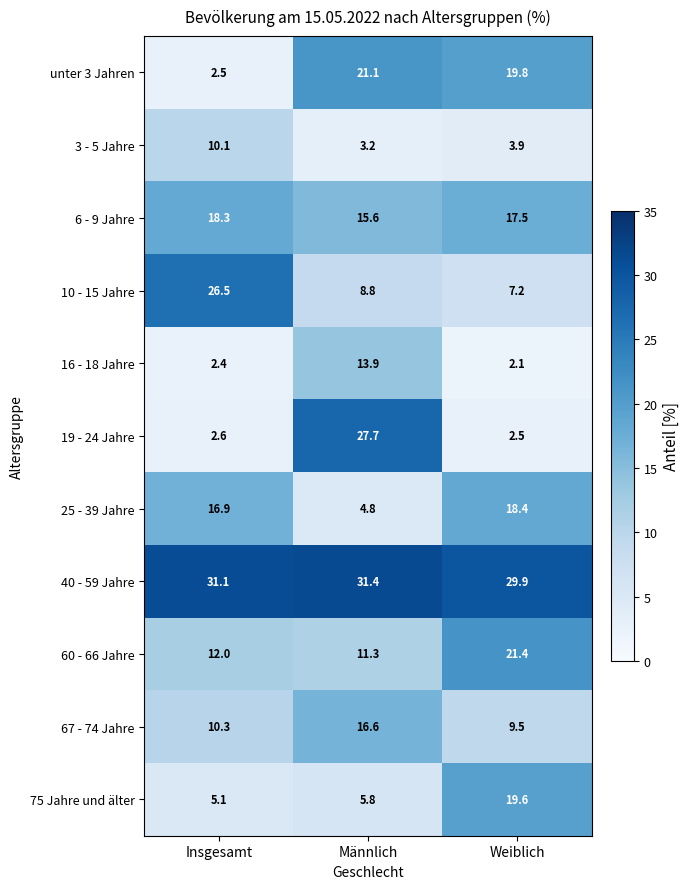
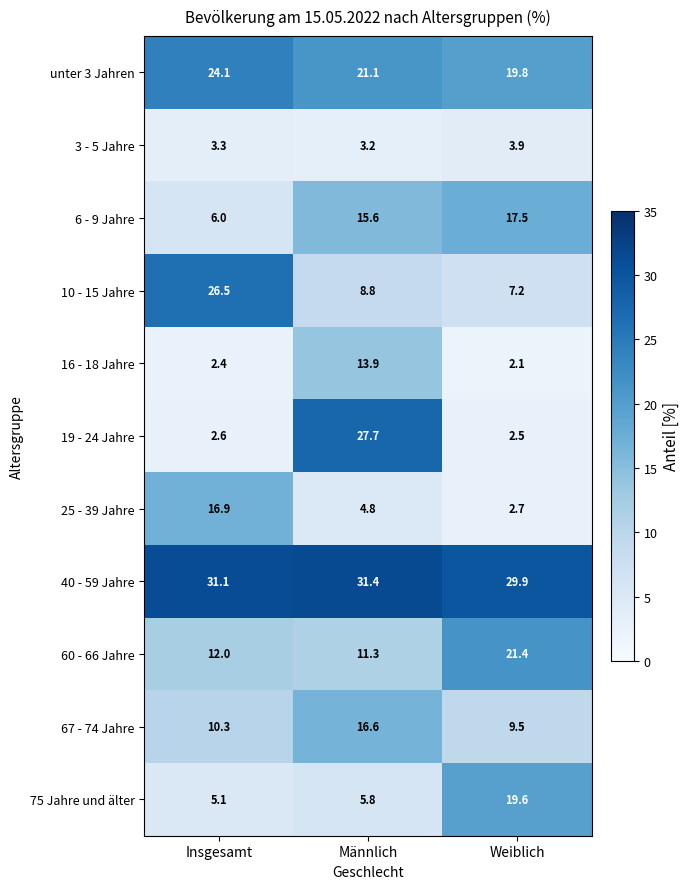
  {
    "unter 3 Jahren": {
-     "Insgesamt": 2.5,
+     "Insgesamt": 24.1,
      "Männlich": 21.1,
      "Weiblich": 19.8
    },
    "3 - 5 Jahre": {
-     "Insgesamt": 10.1,
+     "Insgesamt": 3.3,
      "Männlich": 3.2,
      "Weiblich": 3.9
    },
    "6 - 9 Jahre": {
-     "Insgesamt": 18.3,
+     "Insgesamt": 6.0,
      "Männlich": 15.6,
      "Weiblich": 17.5
    },
    "10 - 15 Jahre": {
      "Insgesamt": 26.5,
      "Männlich": 8.8,
      "Weiblich": 7.2
    },
    "16 - 18 Jahre": {
      "Insgesamt": 2.4,
      "Männlich": 13.9,
      "Weiblich": 2.1
    },
    "19 - 24 Jahre": {
      "Insgesamt": 2.6,
      "Männlich": 27.7,
      "Weiblich": 2.5
    },
    "25 - 39 Jahre": {
      "Insgesamt": 16.9,
      "Männlich": 4.8,
-     "Weiblich": 18.4
+     "Weiblich": 2.7
    },
    "40 - 59 Jahre": {
      "Insgesamt": 31.1,
      "Männlich": 31.4,
      "Weiblich": 29.9
    },
    "60 - 66 Jahre": {
      "Insgesamt": 12.0,
      "Männlich": 11.3,
      "Weiblich": 21.4
    },
    "67 - 74 Jahre": {
      "Insgesamt": 10.3,
      "Männlich": 16.6,
      "Weiblich": 9.5
    },
    "75 Jahre und älter": {
      "Insgesamt": 5.1,
      "Männlich": 5.8,
      "Weiblich": 19.6
    }
  }
